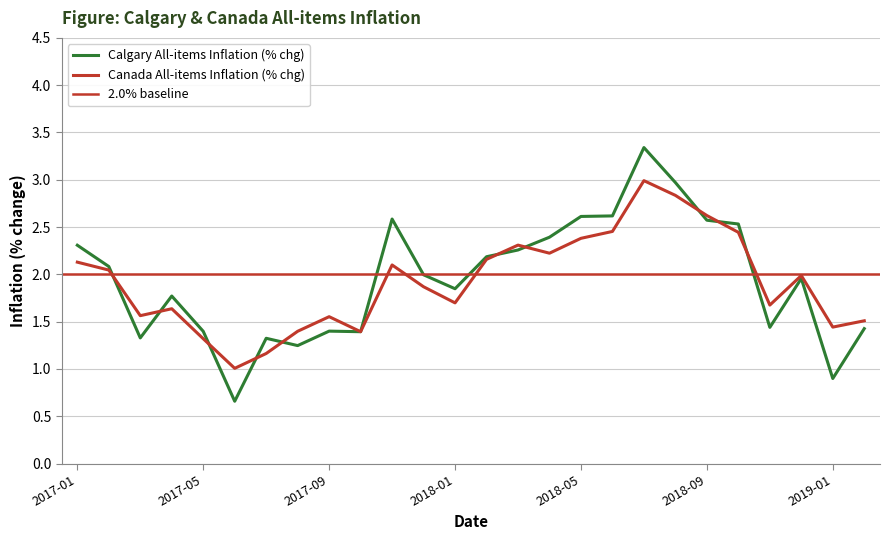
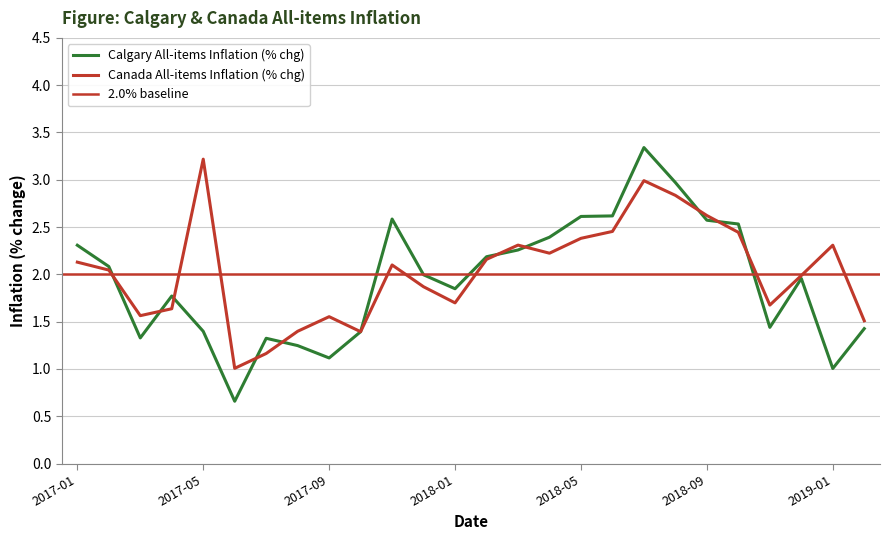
  {
    "Calgary All-items Inflation (% chg)": {
      "2017-01": 2.3,
      "2017-05": 1.4,
-     "2017-09": 1.4,
+     "2017-09": 1.1,
      "2018-01": 1.8,
      "2018-05": 2.6,
      "2018-09": 2.6,
-     "2019-01": 0.9
+     "2019-01": 1.0
    },
    "Canada All-items Inflation (% chg)": {
      "2017-01": 2.1,
-     "2017-05": 1.3,
+     "2017-05": 3.2,
      "2017-09": 1.6,
      "2018-01": 1.7,
      "2018-05": 2.4,
      "2018-09": 2.6,
-     "2019-01": 1.4
+     "2019-01": 2.3
    }
  }
